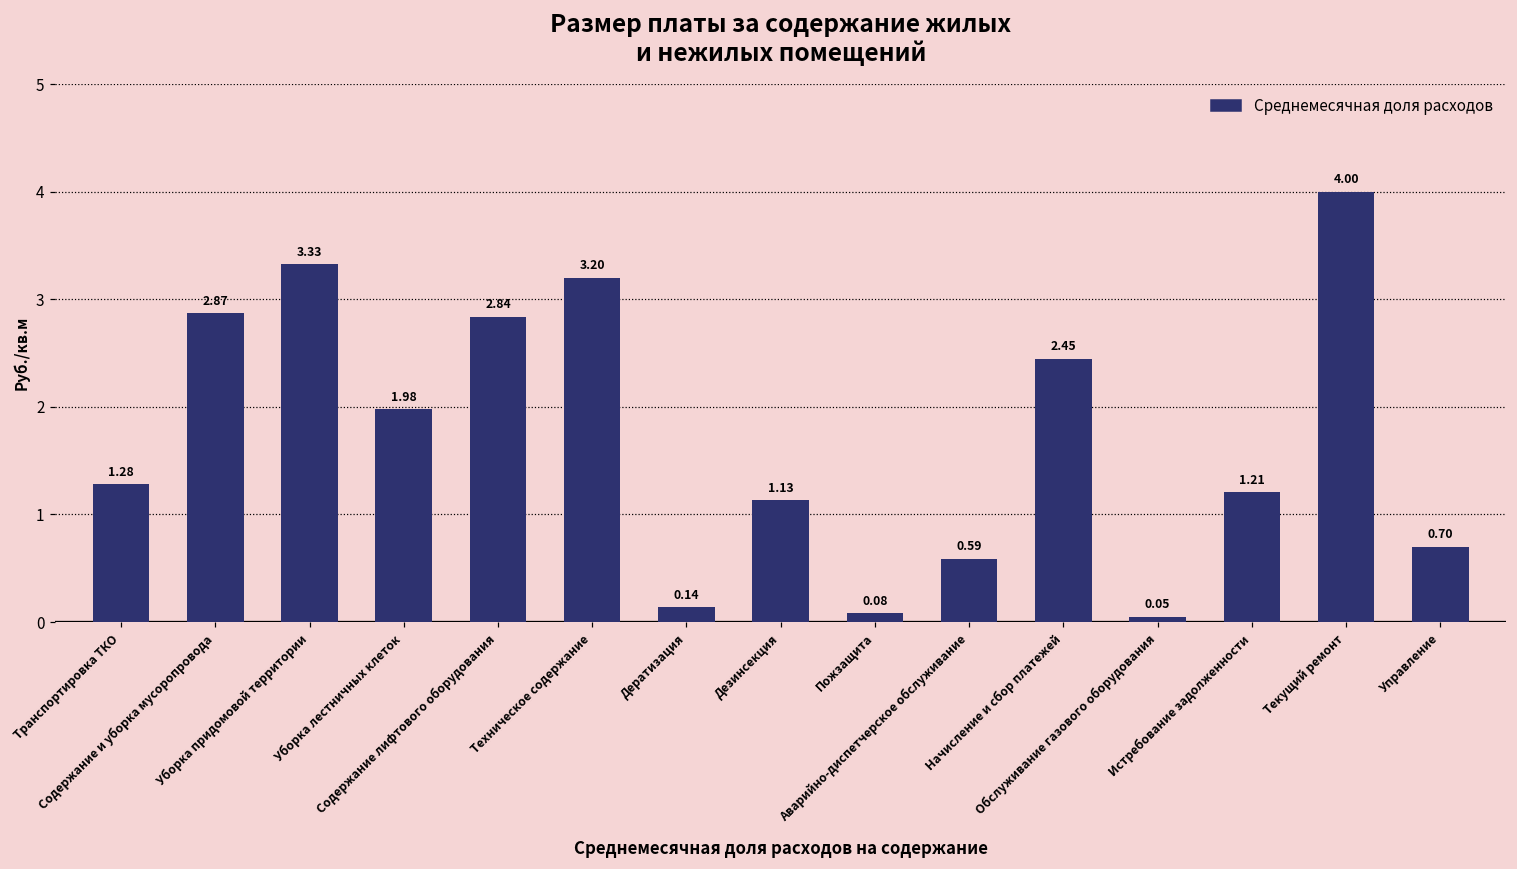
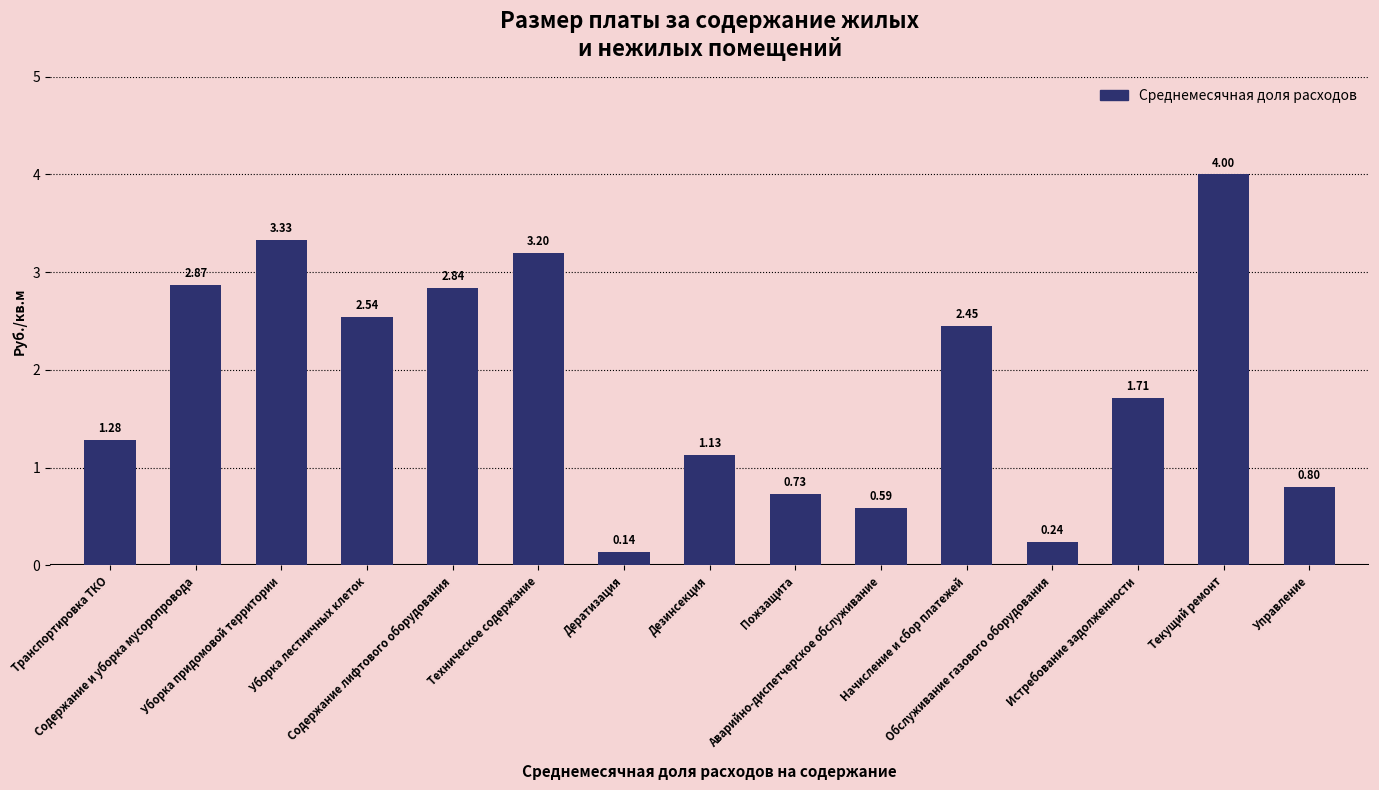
  {
    "Транспортировка ТКО": 1.28,
    "Содержание и уборка мусоропровода": 2.87,
    "Уборка придомовой территории": 3.33,
-   "Уборка лестничных клеток": 1.98,
+   "Уборка лестничных клеток": 2.54,
    "Содержание лифтового оборудования": 2.84,
    "Техническое содержание": 3.20,
    "Дератизация": 0.14,
    "Дезинсекция": 1.13,
-   "Пожзащита": 0.08,
+   "Пожзащита": 0.73,
    "Аварийно-диспетчерское обслуживание": 0.59,
    "Начисление и сбор платежей": 2.45,
-   "Обслуживание газового оборудования": 0.05,
-   "Истребование задолженности": 1.21,
+   "Обслуживание газового оборудования": 0.24,
+   "Истребование задолженности": 1.71,
    "Текущий ремонт": 4.00,
-   "Управление": 0.70
+   "Управление": 0.80
  }
